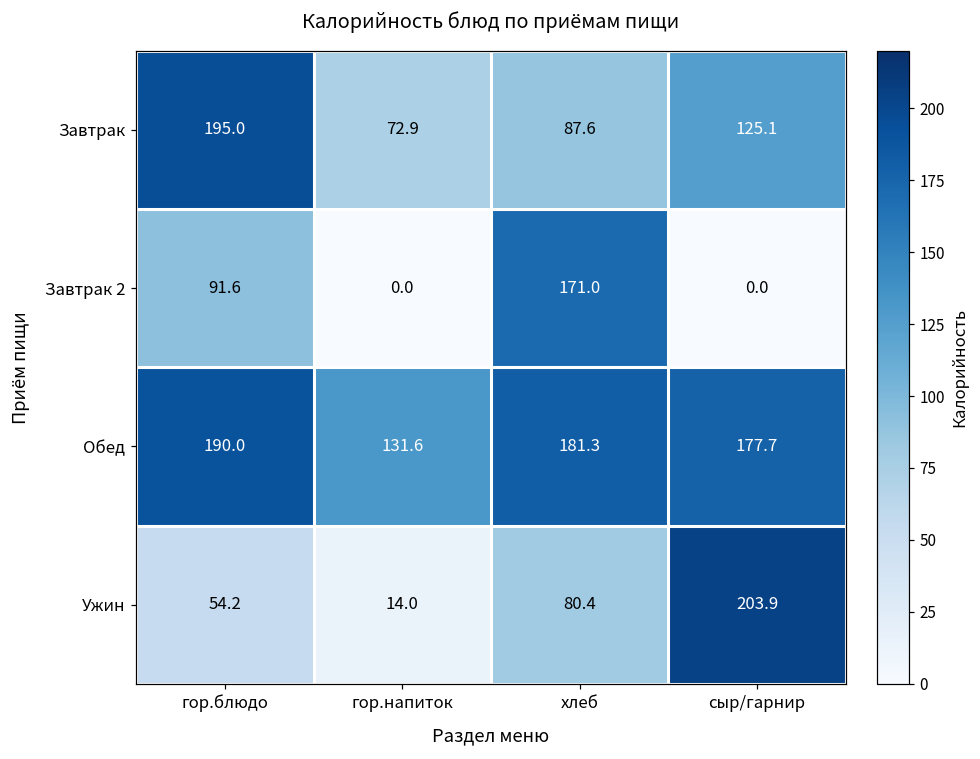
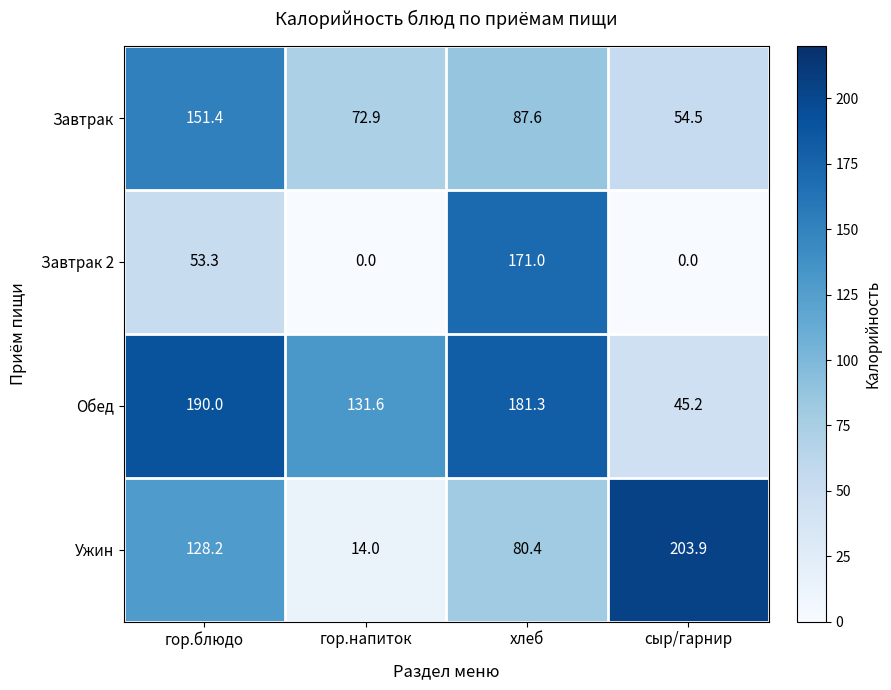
  {
    "Завтрак": {
-     "гор.блюдо": 195.0,
+     "гор.блюдо": 151.4,
      "гор.напиток": 72.9,
      "хлеб": 87.6,
-     "сыр/гарнир": 125.1
+     "сыр/гарнир": 54.5
    },
    "Завтрак 2": {
-     "гор.блюдо": 91.6,
+     "гор.блюдо": 53.3,
      "гор.напиток": 0.0,
      "хлеб": 171.0,
      "сыр/гарнир": 0.0
    },
    "Обед": {
      "гор.блюдо": 190.0,
      "гор.напиток": 131.6,
      "хлеб": 181.3,
-     "сыр/гарнир": 177.7
+     "сыр/гарнир": 45.2
    },
    "Ужин": {
-     "гор.блюдо": 54.2,
+     "гор.блюдо": 128.2,
      "гор.напиток": 14.0,
      "хлеб": 80.4,
      "сыр/гарнир": 203.9
    }
  }
